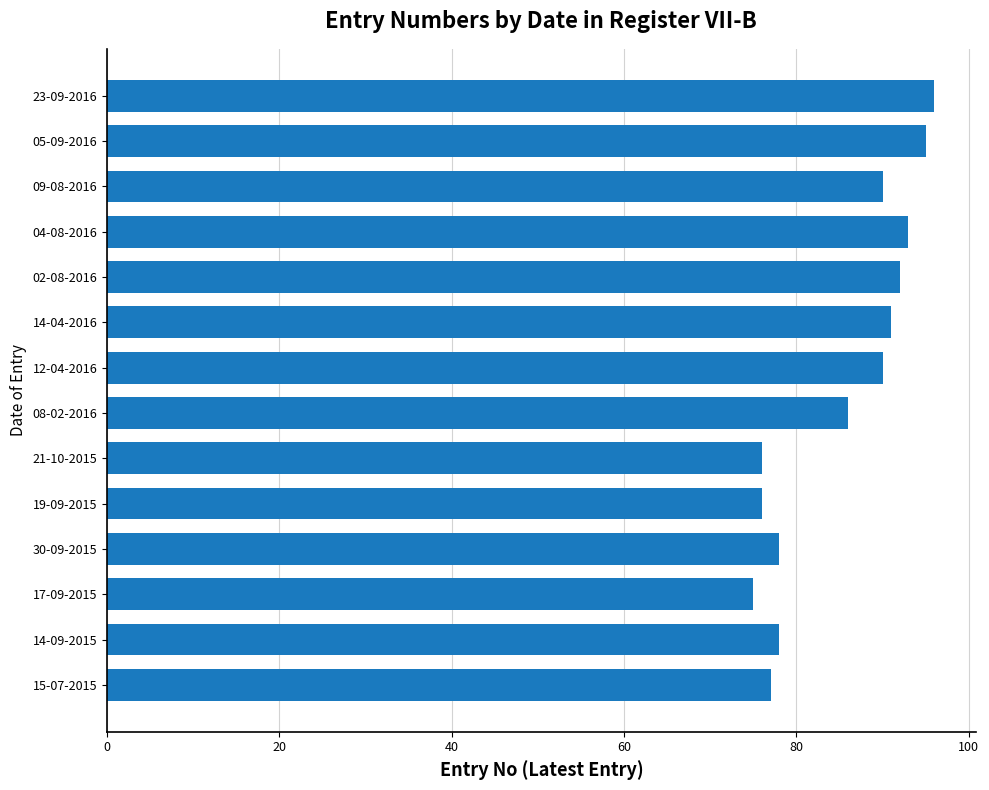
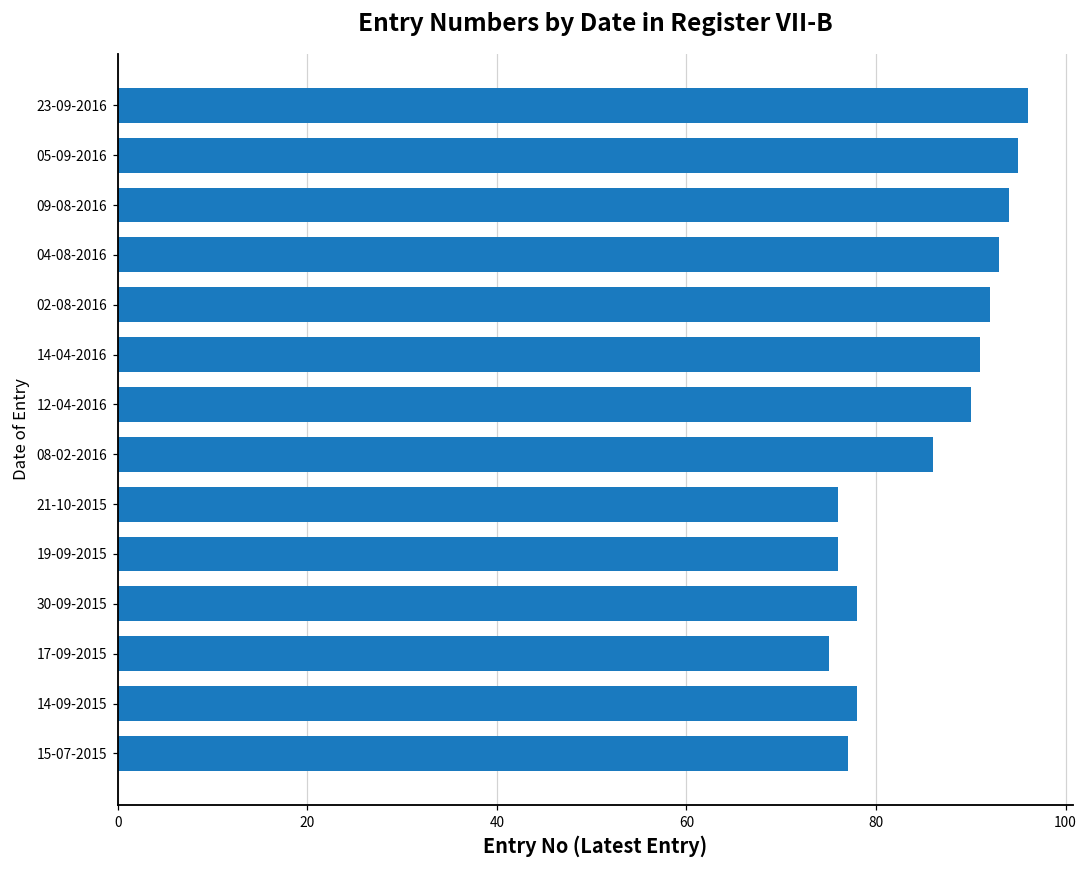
  {
    "23-09-2016": 96,
    "05-09-2016": 95,
-   "09-08-2016": 90,
+   "09-08-2016": 94,
    "04-08-2016": 93,
    "02-08-2016": 92,
    "14-04-2016": 91,
    "21-10-2015": 76,
    "19-09-2015": 76,
    "30-09-2015": 78,
    "17-09-2015": 75,
    "14-09-2015": 78,
    "15-07-2015": 77
  }
